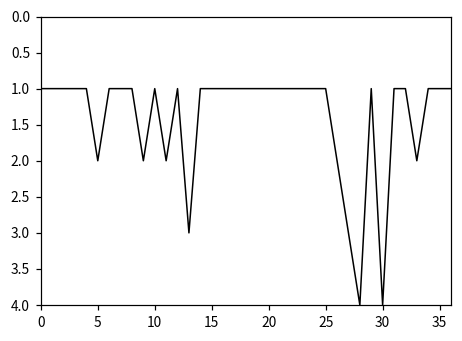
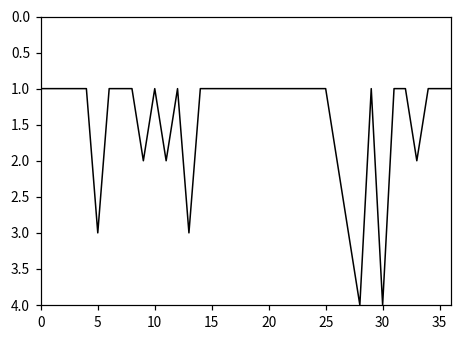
  {
    "0": 1,
-   "5": 2,
+   "5": 3,
    "10": 1,
    "15": 1,
    "20": 1,
    "25": 1,
    "30": 4,
    "35": 1
  }
